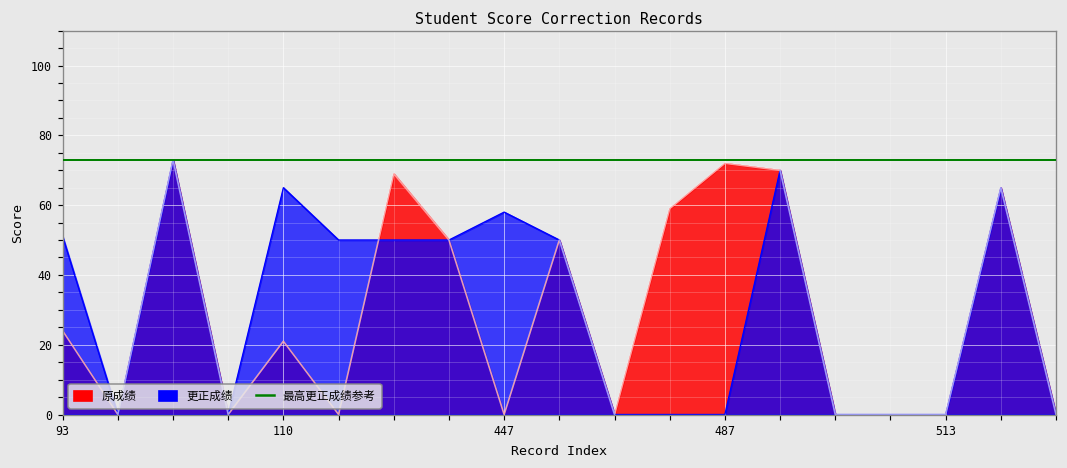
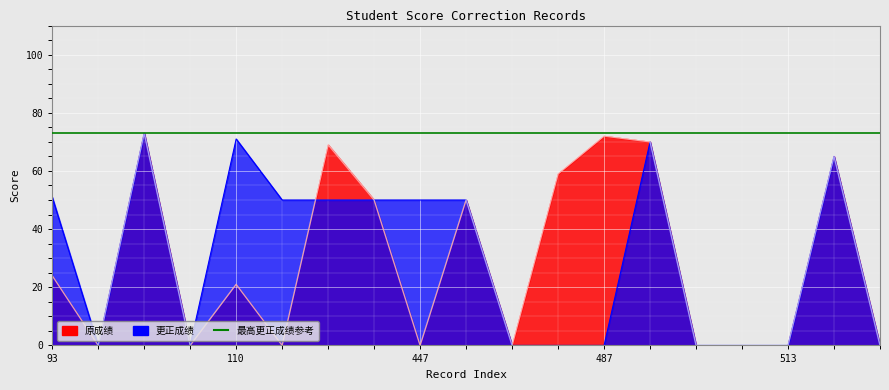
  {
    "原成绩": {
      "93": 24,
      "110": 21,
      "447": 0,
      "487": 72
    },
    "更正成绩": {
      "93": 51,
-     "110": 65,
-     "447": 58,
+     "110": 71,
+     "447": 50,
      "487": 0
    }
  }
